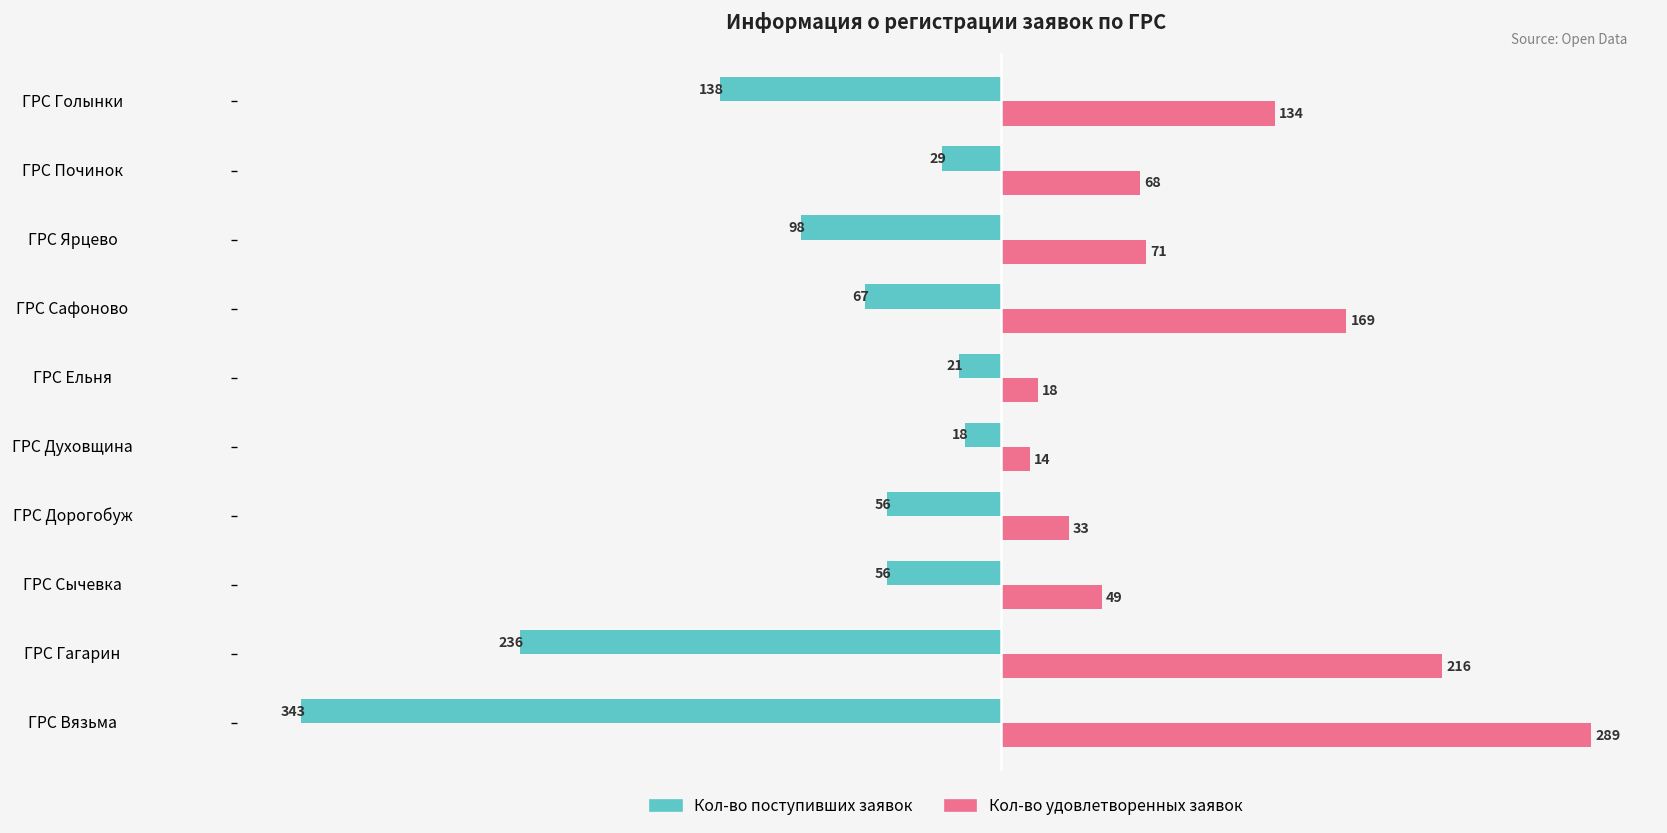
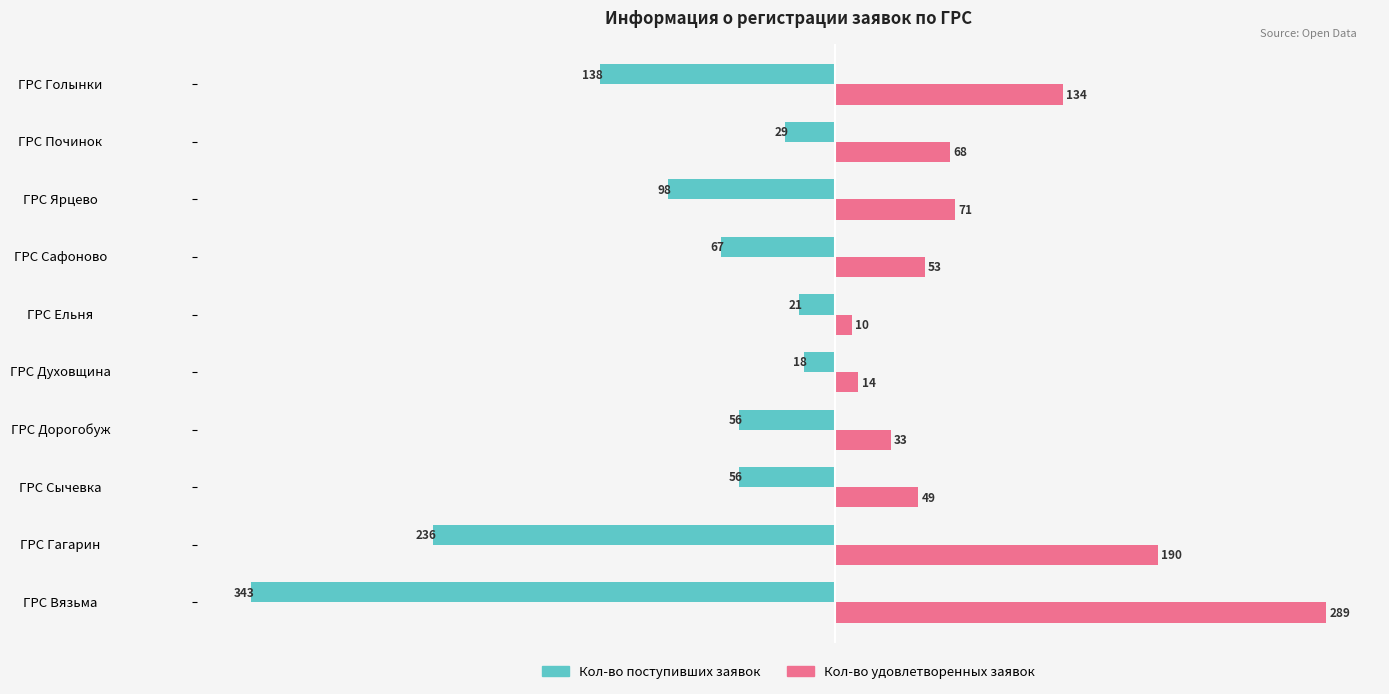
  {
    "Кол-во удовлетворенных заявок": {
      "ГРС Голынки": 134,
      "ГРС Починок": 68,
      "ГРС Ярцево": 71,
-     "ГРС Сафоново": 169,
-     "ГРС Ельня": 18,
+     "ГРС Сафоново": 53,
+     "ГРС Ельня": 10,
      "ГРС Духовщина": 14,
      "ГРС Дорогобуж": 33,
      "ГРС Сычевка": 49,
-     "ГРС Гагарин": 216,
+     "ГРС Гагарин": 190,
      "ГРС Вязьма": 289
    }
  }
